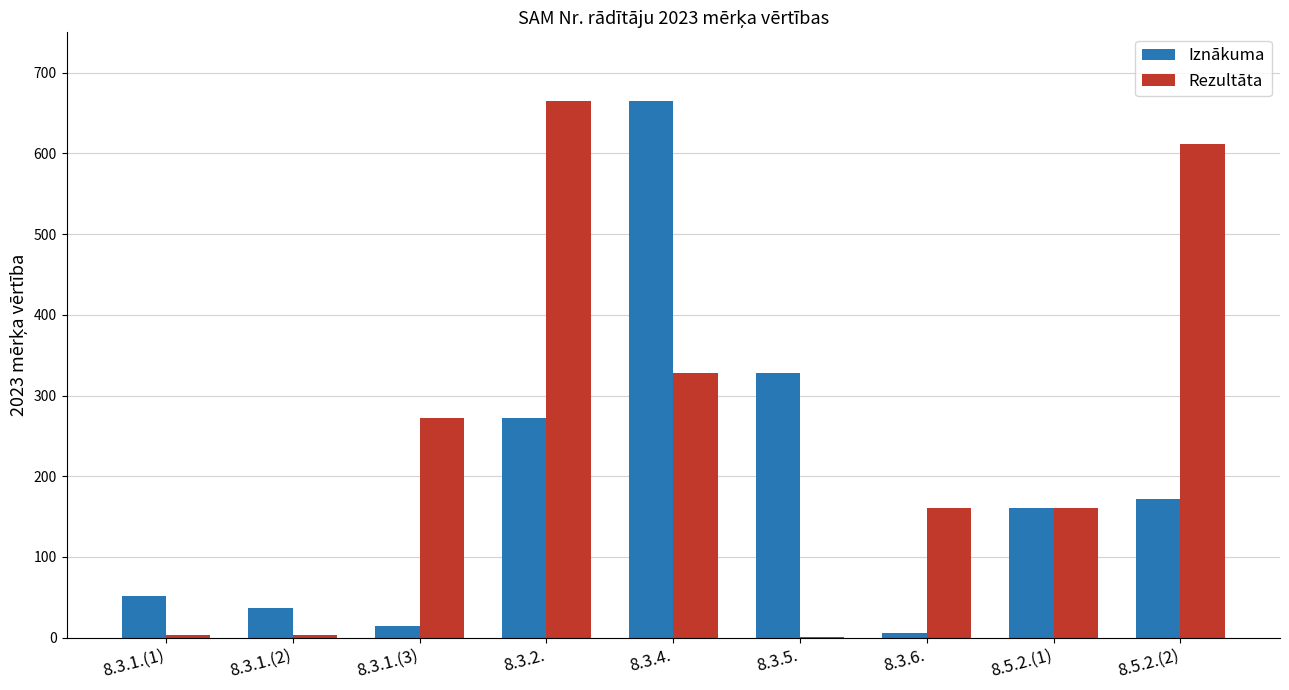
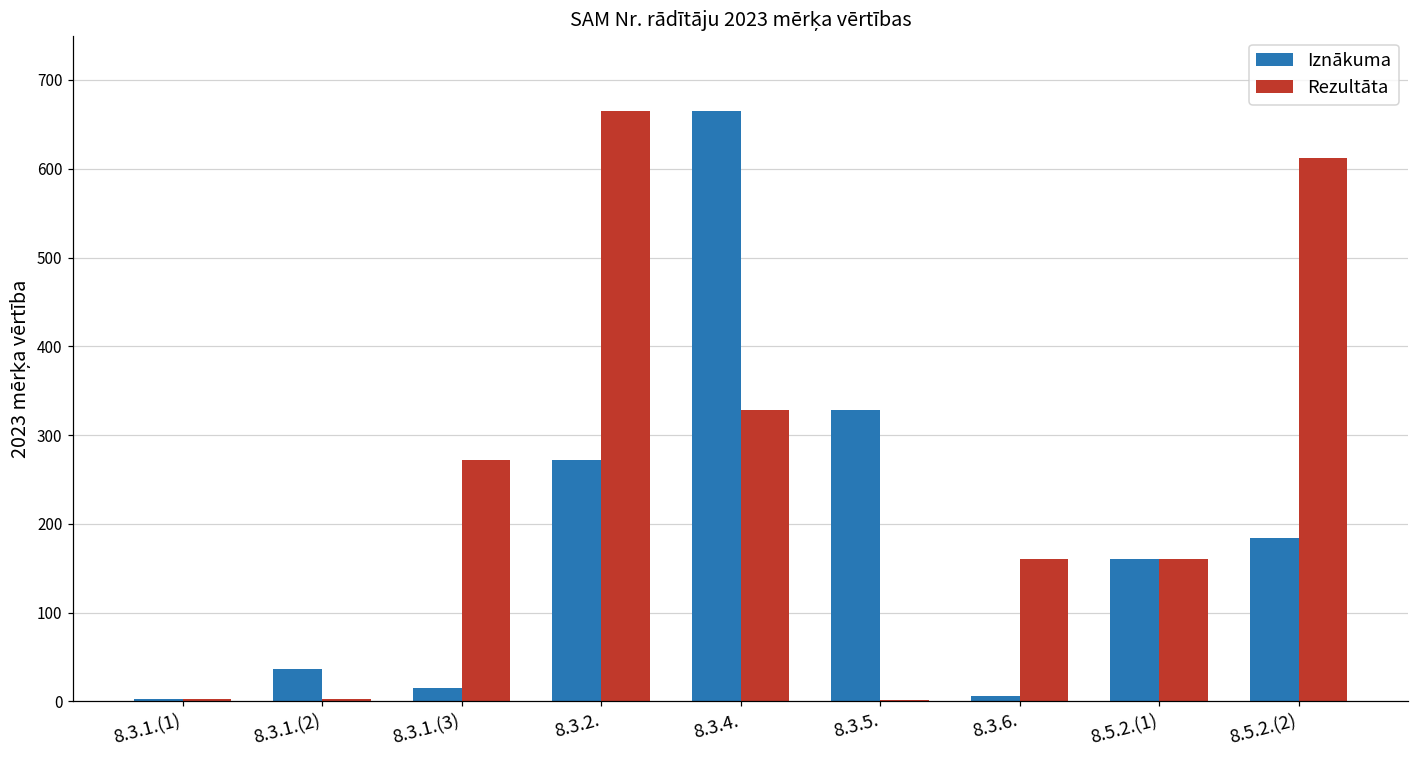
  {
    "Iznākuma": {
-     "8.3.1.(1)": 50,
+     "8.3.1.(1)": 0,
      "8.3.1.(2)": 40,
      "8.3.1.(3)": 20,
      "8.3.2.": 270,
      "8.3.4.": 670,
      "8.3.5.": 330,
      "8.3.6.": 10,
      "8.5.2.(1)": 160,
-     "8.5.2.(2)": 170
+     "8.5.2.(2)": 180
    },
    "Rezultāta": {
      "8.3.1.(3)": 270,
      "8.3.2.": 670,
      "8.3.4.": 330,
      "8.3.6.": 160,
      "8.5.2.(1)": 160,
      "8.5.2.(2)": 610
    }
  }
